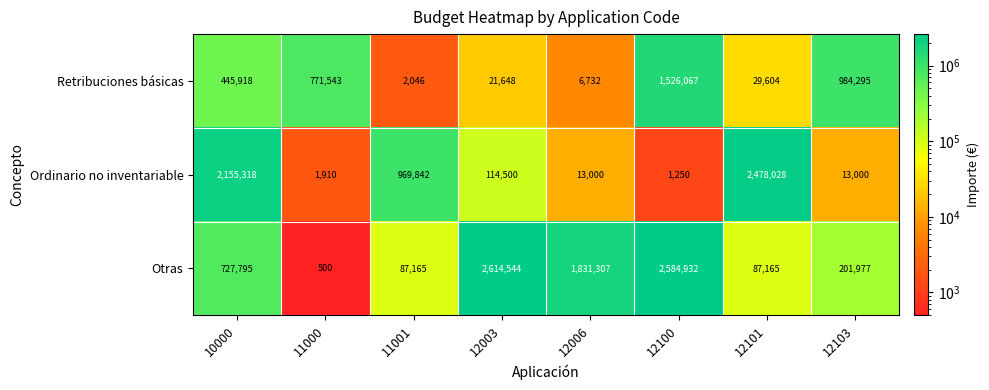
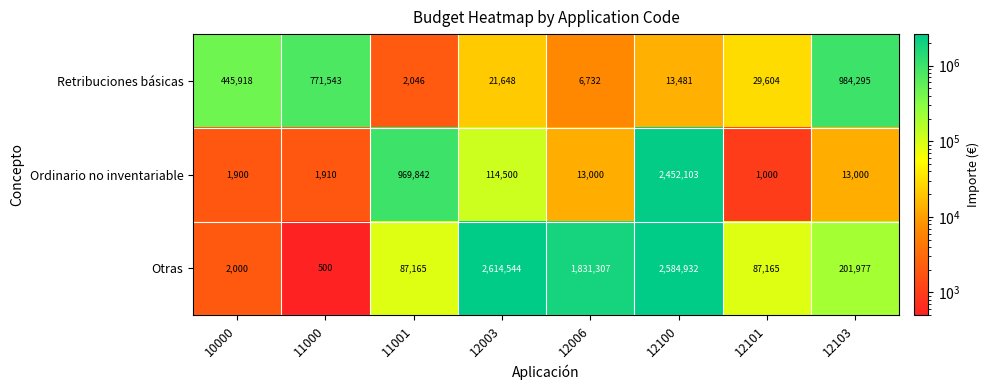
  {
    "Retribuciones básicas": {
      "10000": "445,918",
      "11000": "771,543",
      "11001": "2,046",
      "12003": "21,648",
      "12006": "6,732",
-     "12100": "1,526,067",
+     "12100": "13,481",
      "12101": "29,604",
      "12103": "984,295"
    },
    "Ordinario no inventariable": {
-     "10000": "2,155,318",
+     "10000": "1,900",
      "11000": "1,910",
      "11001": "969,842",
      "12003": "114,500",
      "12006": "13,000",
-     "12100": "1,250",
-     "12101": "2,478,028",
+     "12100": "2,452,103",
+     "12101": "1,000",
      "12103": "13,000"
    },
    "Otras": {
-     "10000": "727,795",
+     "10000": "2,000",
      "11000": "500",
      "11001": "87,165",
      "12003": "2,614,544",
      "12006": "1,831,307",
      "12100": "2,584,932",
      "12101": "87,165",
      "12103": "201,977"
    }
  }
